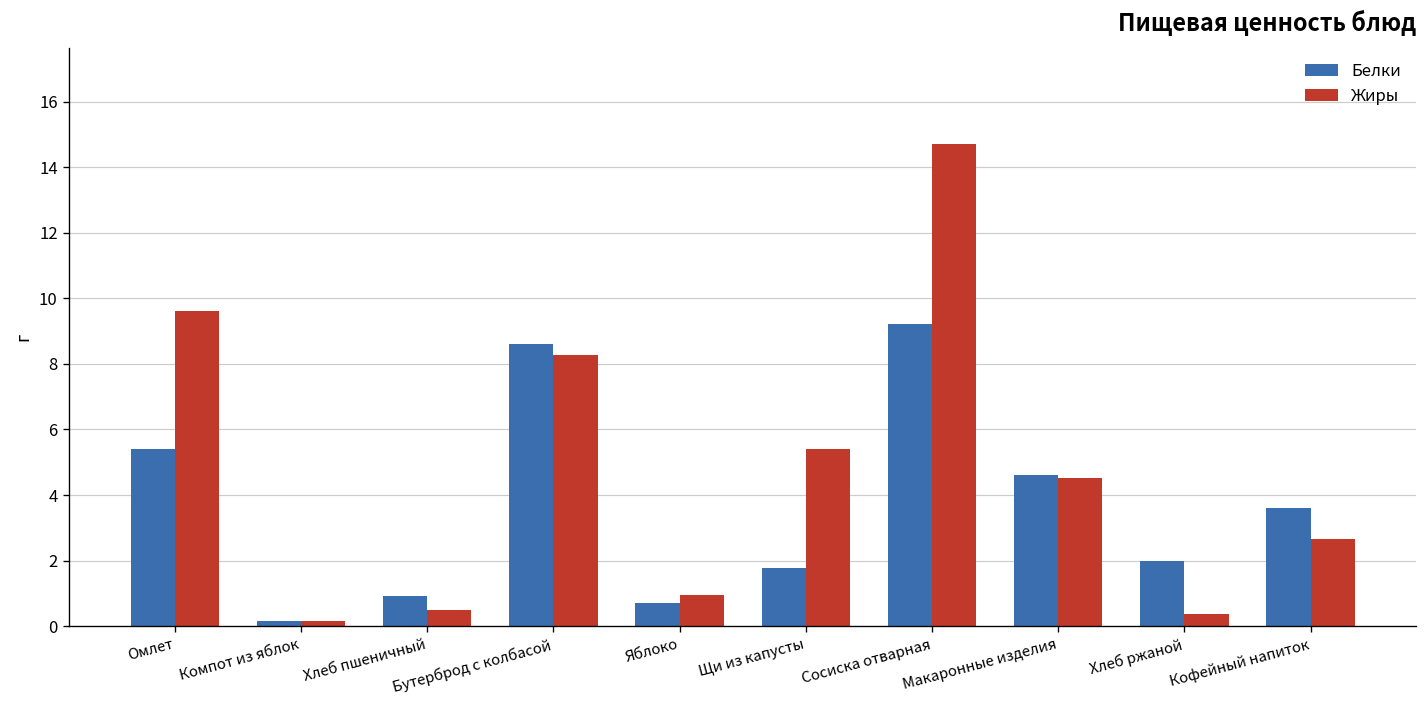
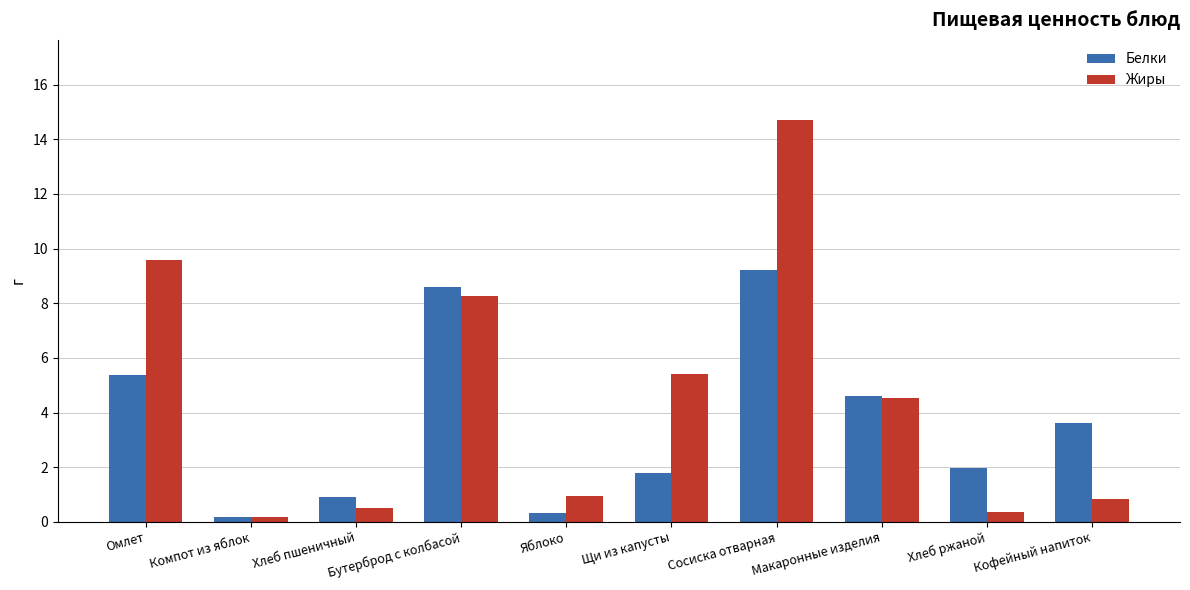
  {
    "Белки": {
      "Омлет": 5.4,
      "Компот из яблок": 0.2,
      "Хлеб пшеничный": 0.9,
      "Бутерброд с колбасой": 8.6,
-     "Яблоко": 0.7,
+     "Яблоко": 0.3,
      "Щи из капусты": 1.8,
      "Сосиска отварная": 9.2,
      "Макаронные изделия": 4.6,
      "Хлеб ржаной": 2.0,
      "Кофейный напиток": 3.6
    },
    "Жиры": {
      "Омлет": 9.6,
      "Компот из яблок": 0.2,
      "Хлеб пшеничный": 0.5,
      "Бутерброд с колбасой": 8.3,
      "Яблоко": 1.0,
      "Щи из капусты": 5.4,
      "Сосиска отварная": 14.7,
      "Макаронные изделия": 4.5,
      "Хлеб ржаной": 0.4,
-     "Кофейный напиток": 2.7
+     "Кофейный напиток": 0.8
    }
  }
